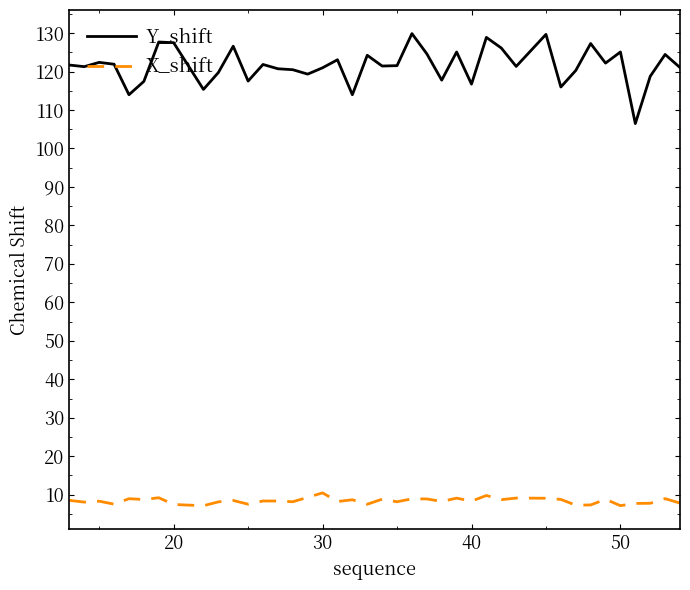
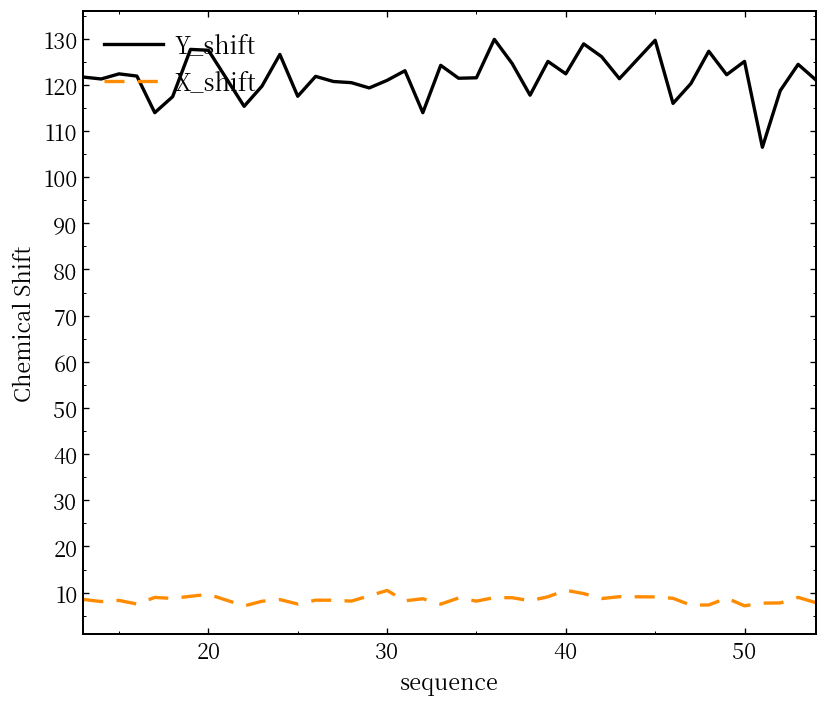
  {
    "Y_shift": {
      "20": 127,
      "30": 121,
-     "40": 117,
+     "40": 122,
      "50": 125
    },
    "X_shift": {
-     "20": 7,
+     "20": 10,
      "30": 10,
-     "40": 8,
+     "40": 11,
      "50": 7
    }
  }
